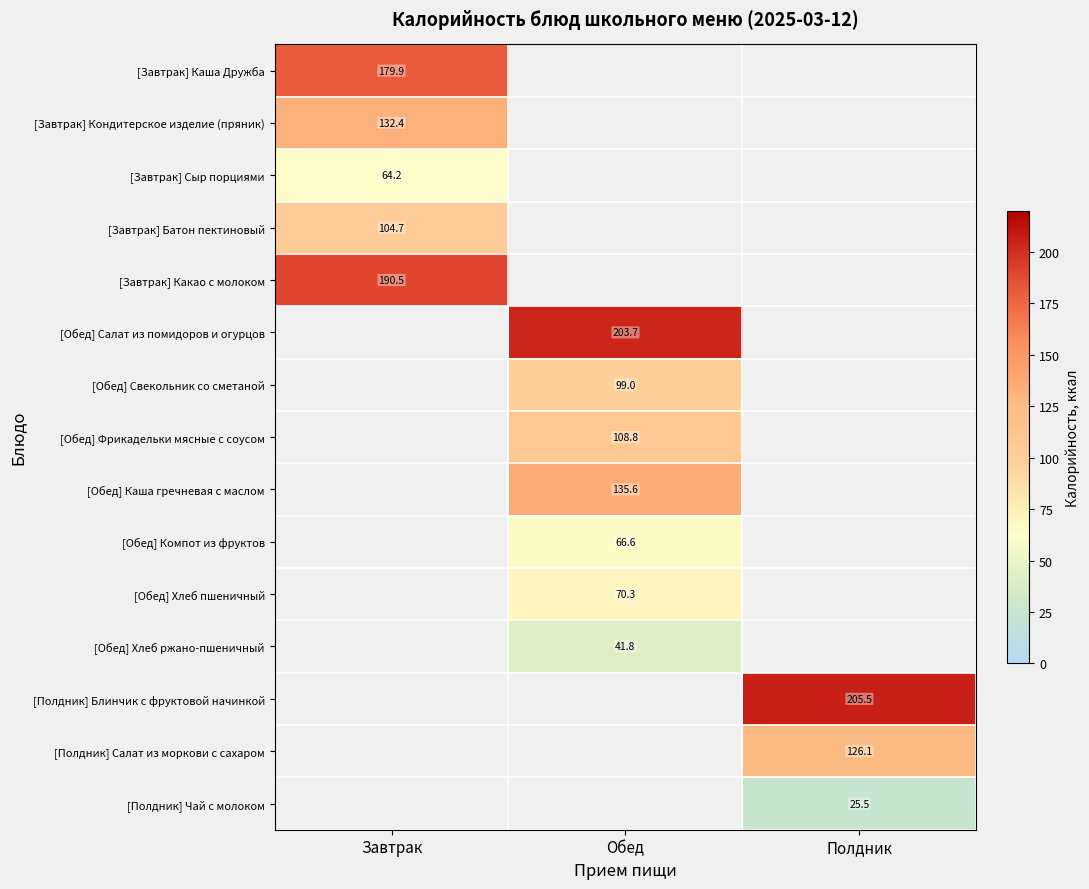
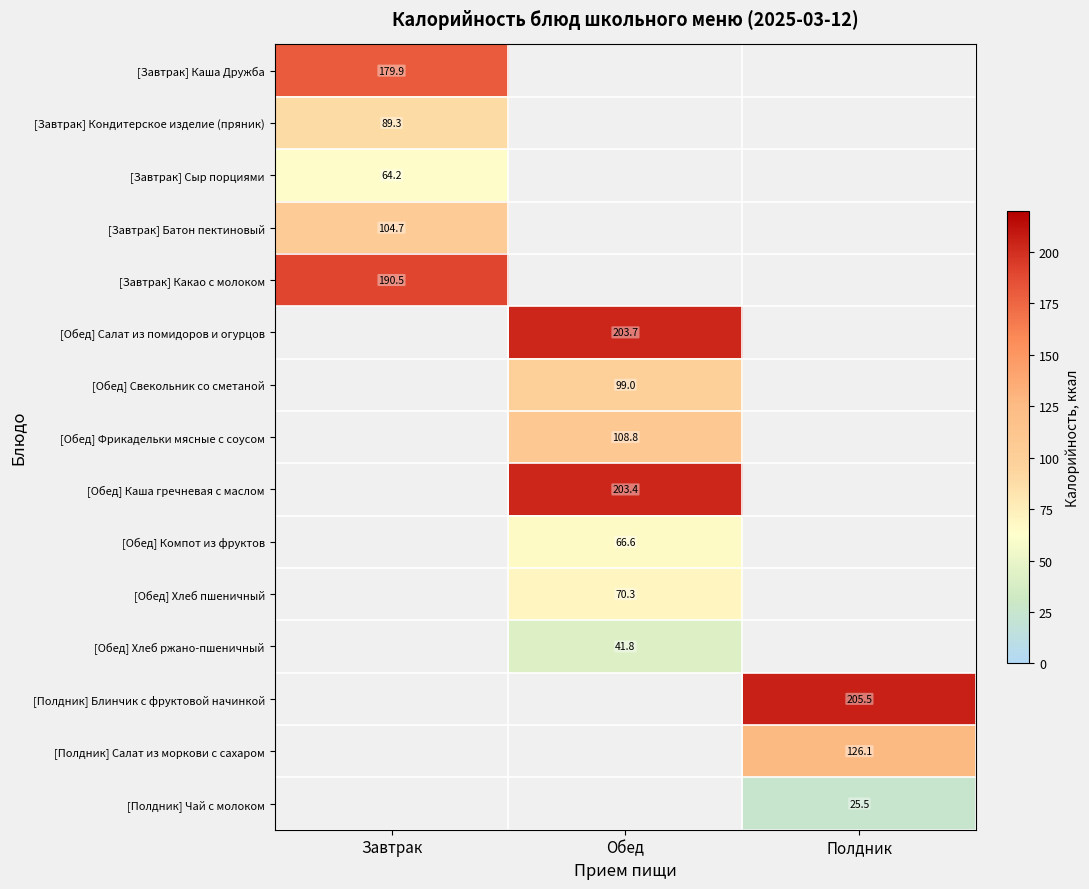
  {
    "[Завтрак] Кондитерское изделие (пряник)": {
-     "Завтрак": 132.4
+     "Завтрак": 89.3
    },
    "[Обед] Каша гречневая с маслом": {
-     "Обед": 135.6
+     "Обед": 203.4
    }
  }
